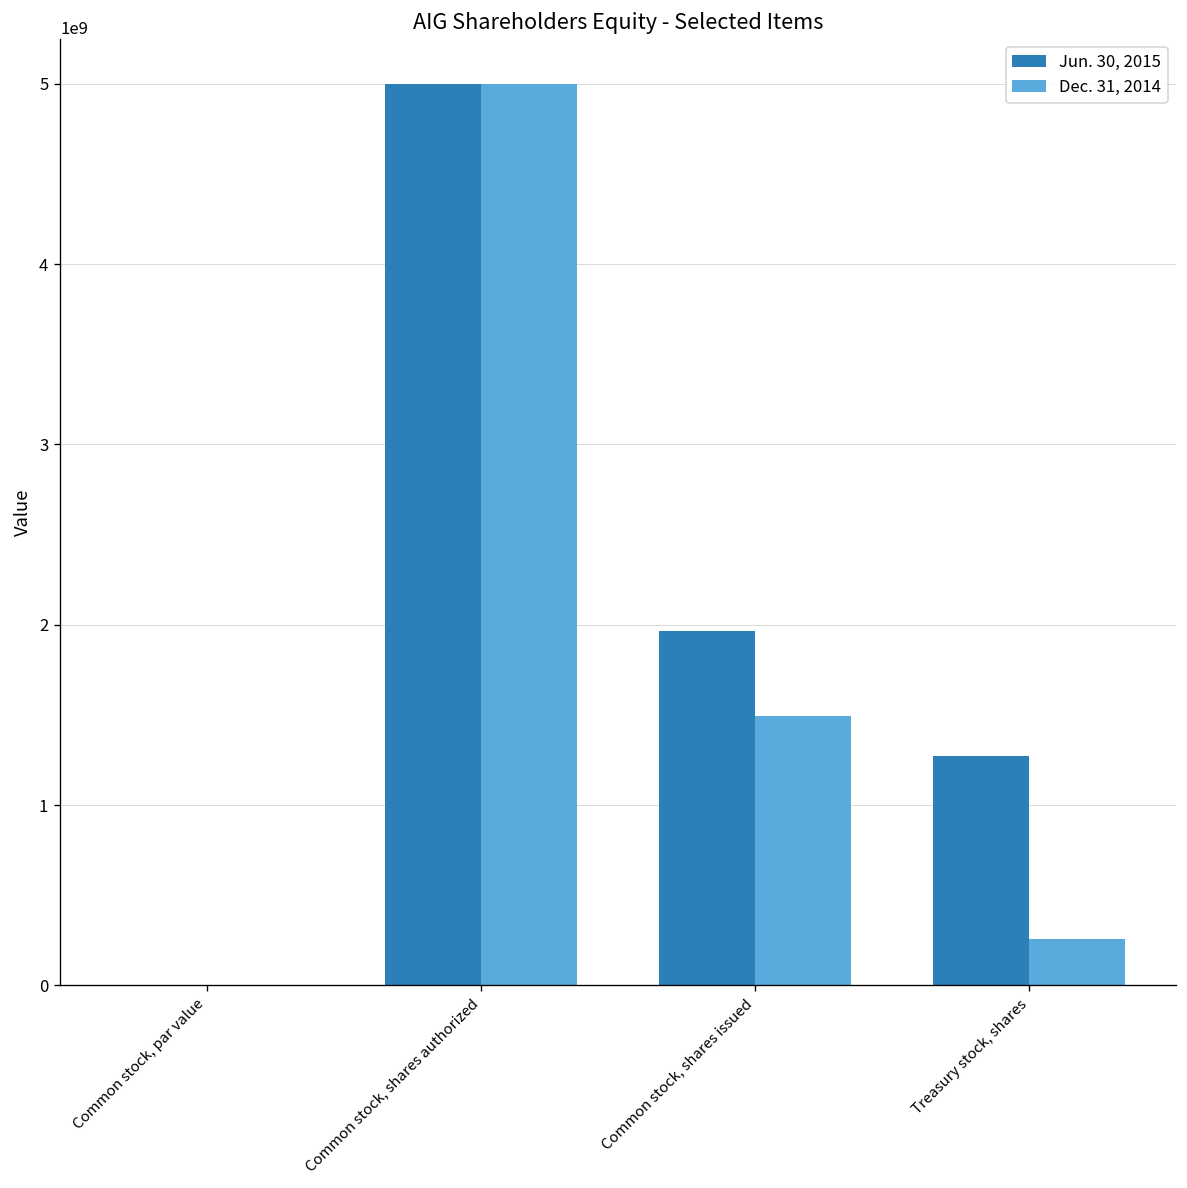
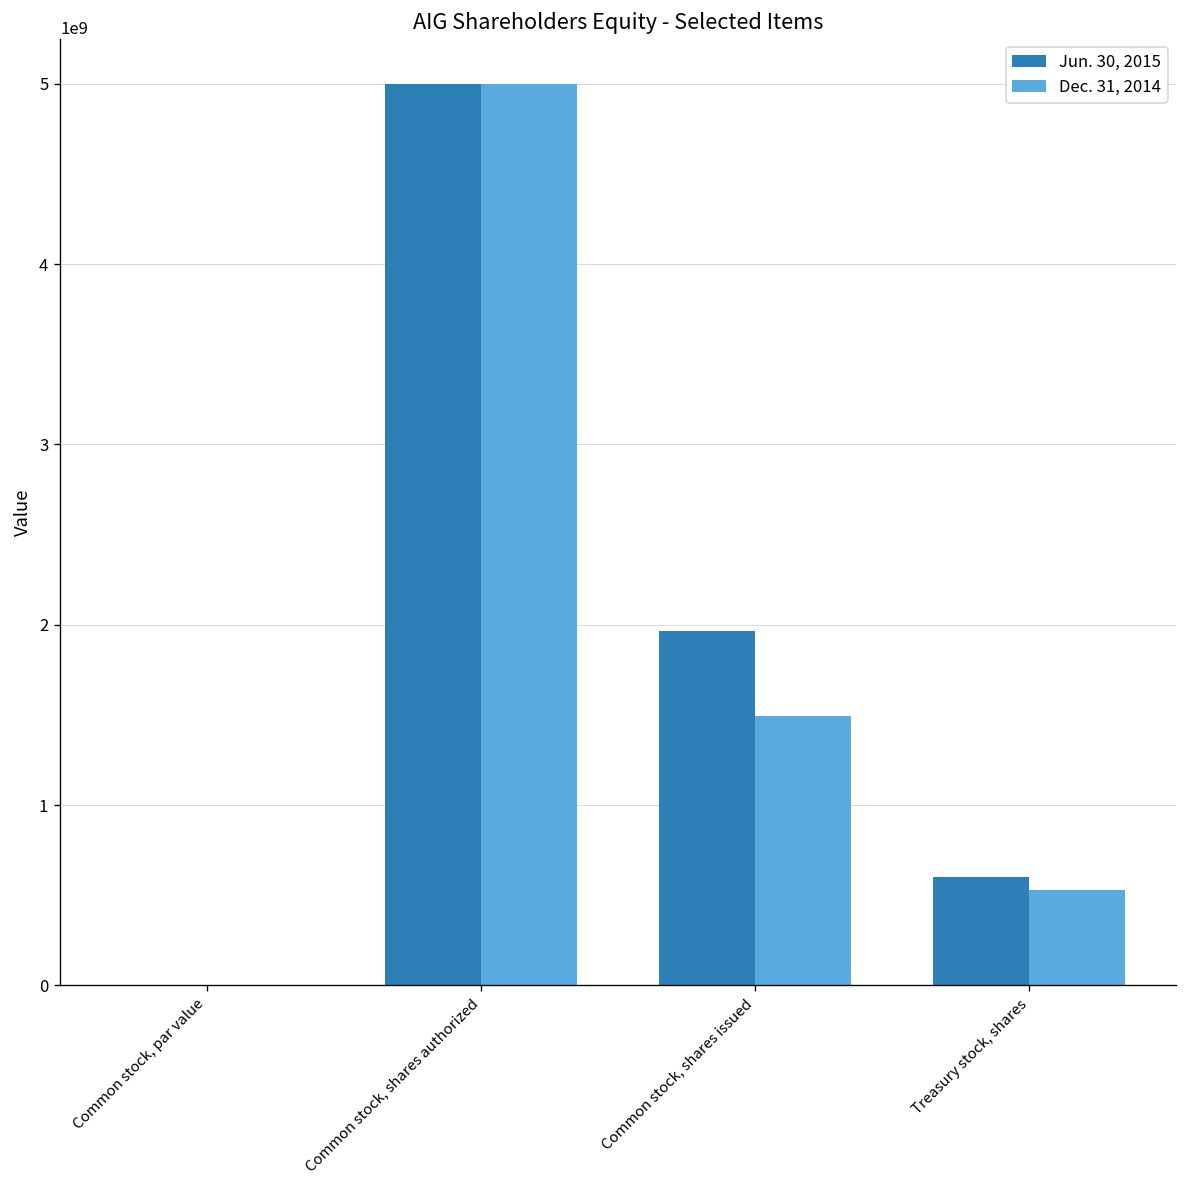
  {
    "Jun. 30, 2015": {
      "Common stock, shares authorized": 5000000000,
      "Common stock, shares issued": 1960000000,
-     "Treasury stock, shares": 1270000000
+     "Treasury stock, shares": 600000000
    },
    "Dec. 31, 2014": {
      "Common stock, shares authorized": 5000000000,
      "Common stock, shares issued": 1490000000,
-     "Treasury stock, shares": 260000000
+     "Treasury stock, shares": 530000000
    }
  }
